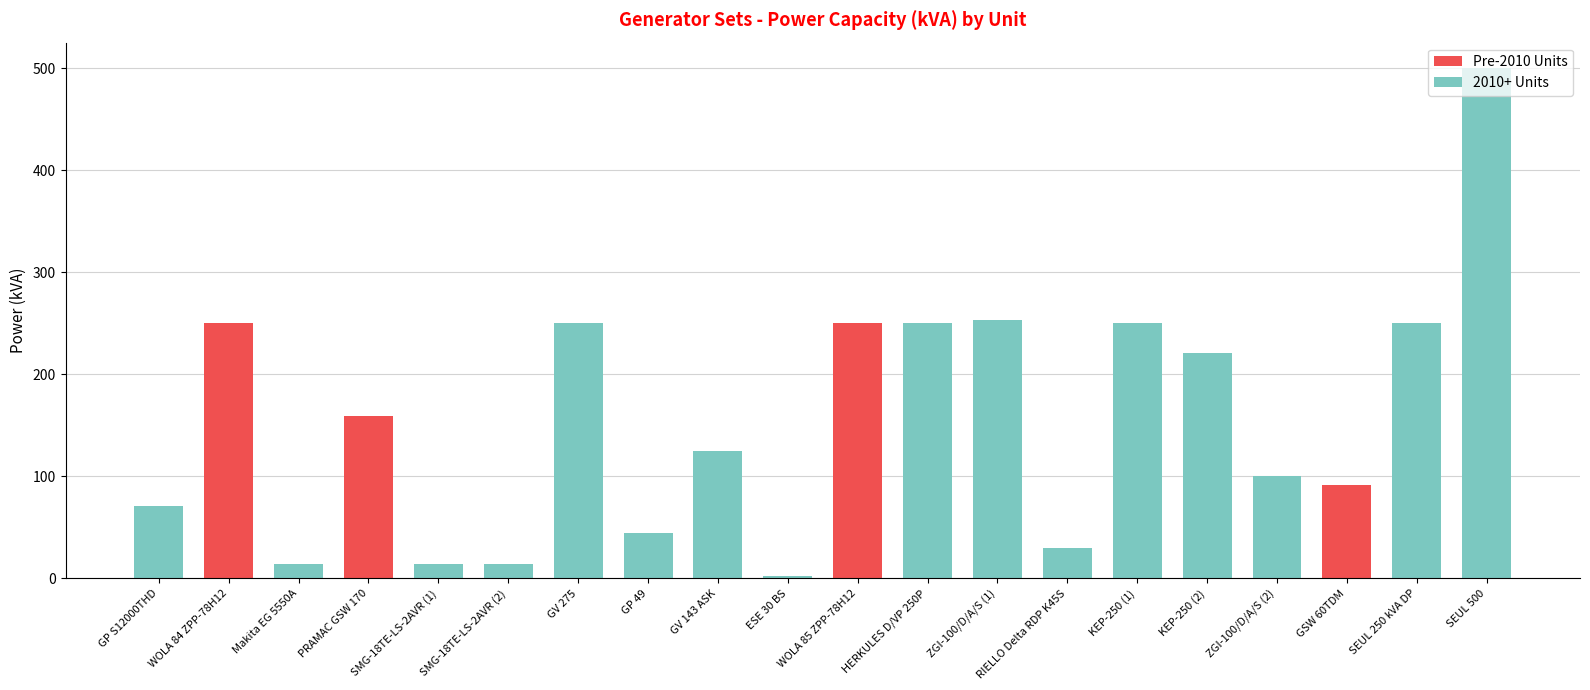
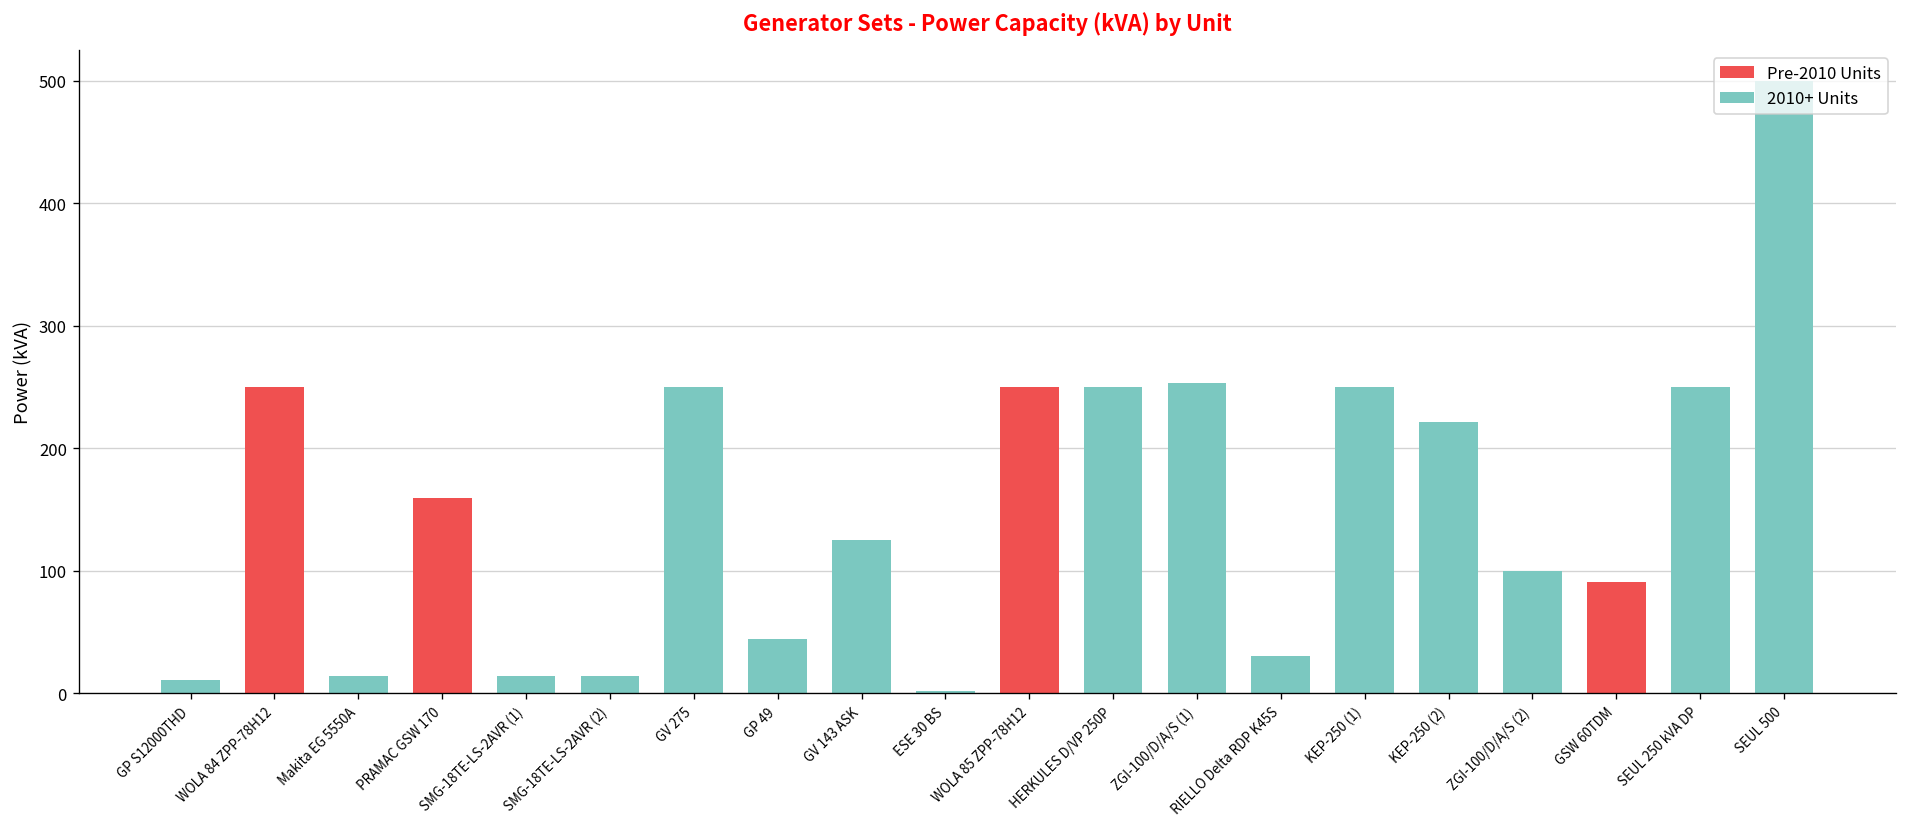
  {
    "Pre-2010 Units": {
      "GP S12000THD": 0,
      "WOLA 84 ZPP-78H12": 250,
      "Makita EG 5550A": 0,
      "PRAMAC GSW 170": 159,
      "SMG-18TE-LS-2AVR (1)": 0,
      "SMG-18TE-LS-2AVR (2)": 0,
      "GV 275": 0,
      "GP 49": 0,
      "GV 143 ASK": 0,
      "ESE 30 BS": 0,
      "WOLA 85 ZPP-78H12": 250,
      "HERKULES D/VP 250P": 0,
      "ZGI-100/D/A/S (1)": 0,
      "RIELLO Delta RDP K45S": 0,
      "KEP-250 (1)": 0,
      "KEP-250 (2)": 0,
      "ZGI-100/D/A/S (2)": 0,
      "GSW 60TDM": 91,
      "SEUL 250 kVA DP": 0,
      "SEUL 500": 0
    },
    "2010+ Units": {
-     "GP S12000THD": 71
+     "GP S12000THD": 11
    }
  }
